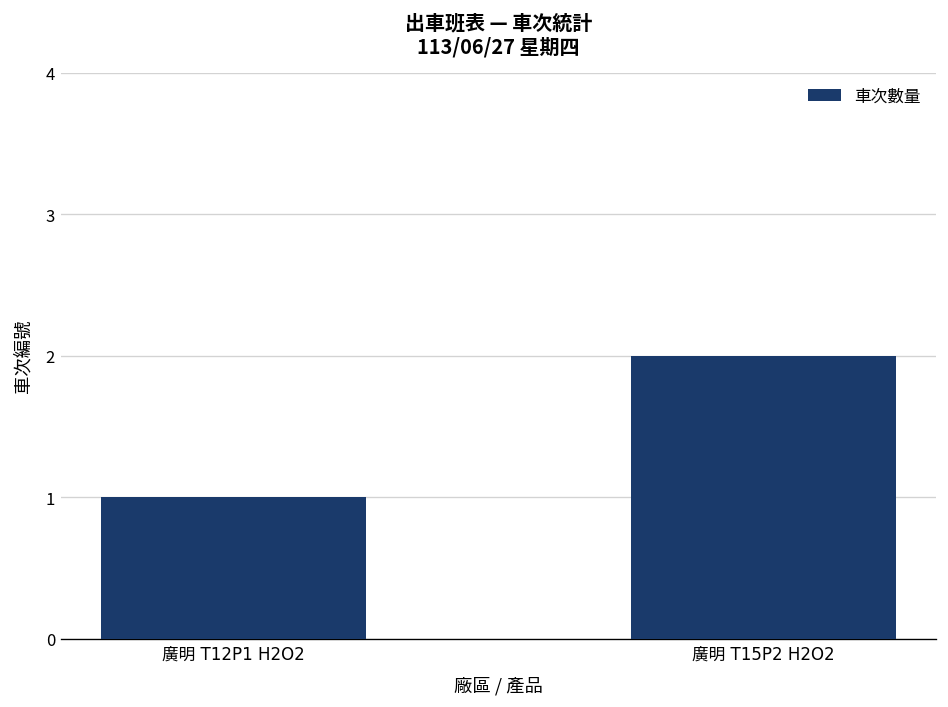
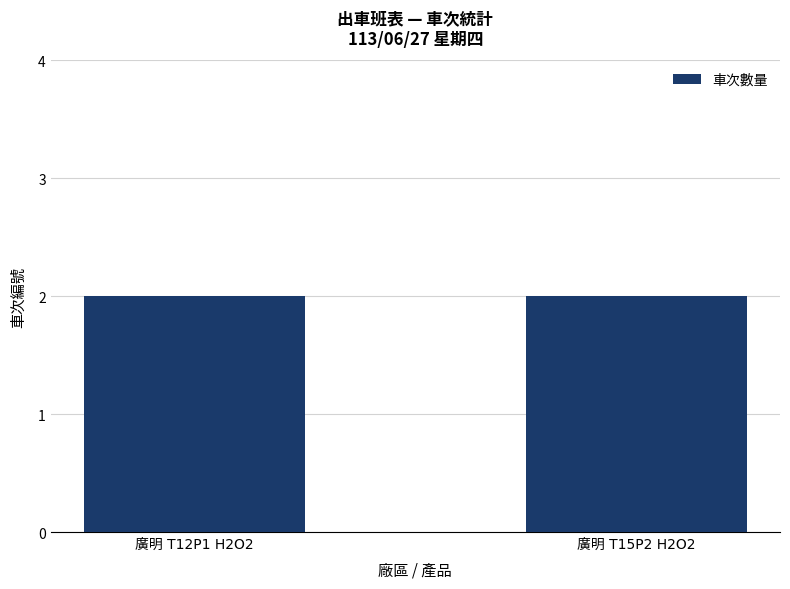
  {
-   "廣明 T12P1 H2O2": 1,
+   "廣明 T12P1 H2O2": 2,
    "廣明 T15P2 H2O2": 2
  }
